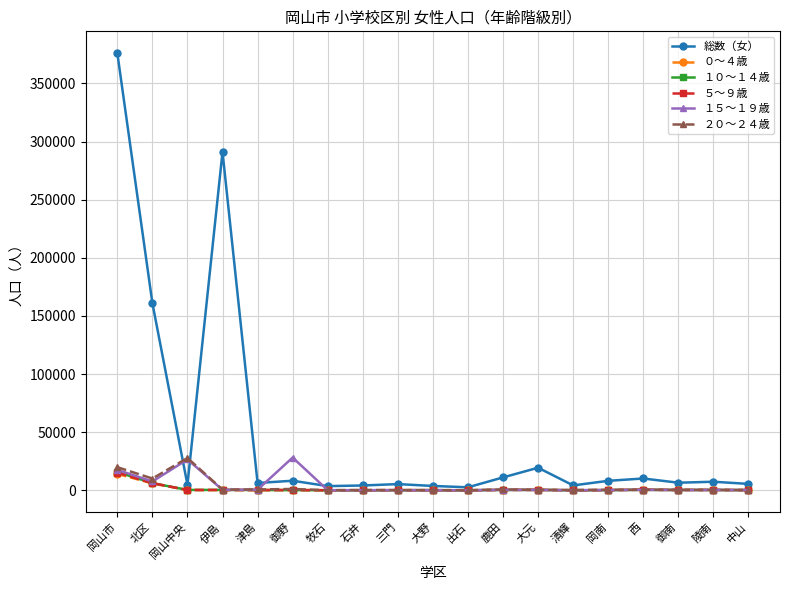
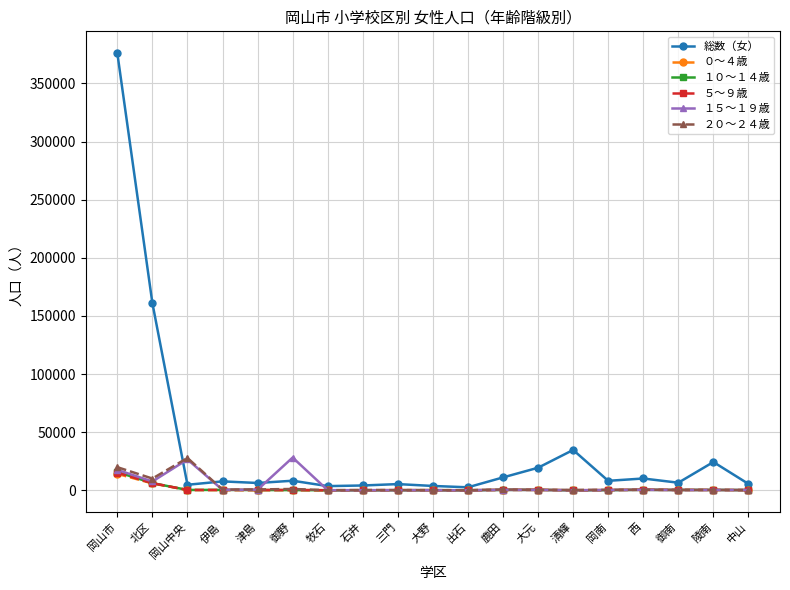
  {
    "総数（女）": {
      "岡山市": 376000,
      "北区": 161000,
      "岡山中央": 5000,
-     "伊島": 291000,
+     "伊島": 8000,
      "津島": 6000,
      "御野": 8000,
      "牧石": 4000,
      "石井": 4000,
      "三門": 5000,
      "大野": 4000,
      "出石": 3000,
      "鹿田": 11000,
      "大元": 19000,
-     "清輝": 4000,
+     "清輝": 35000,
      "岡南": 8000,
      "西": 10000,
      "御南": 7000,
-     "陵南": 7000,
+     "陵南": 24000,
      "中山": 6000
    },
    "１５～１９歳": {
      "御野": 28000
    },
    "２０～２４歳": {
      "岡山市": 20000,
      "北区": 10000
    }
  }
